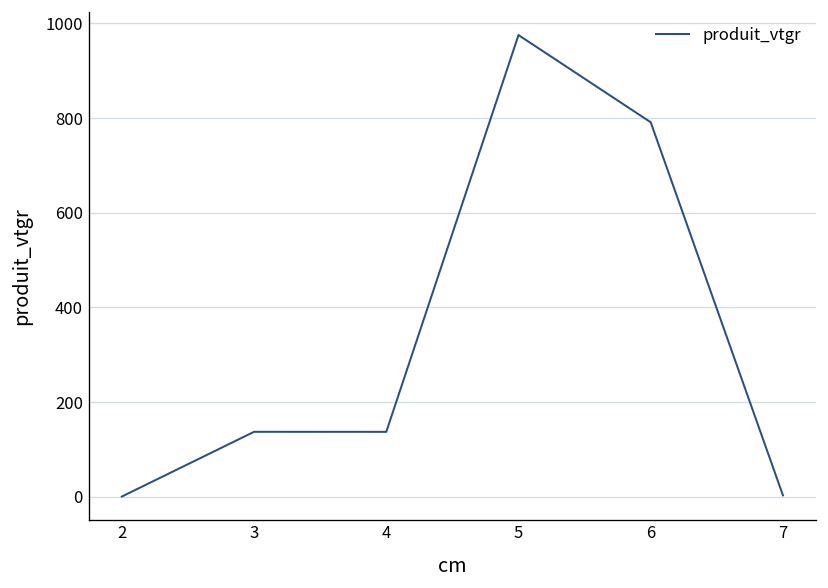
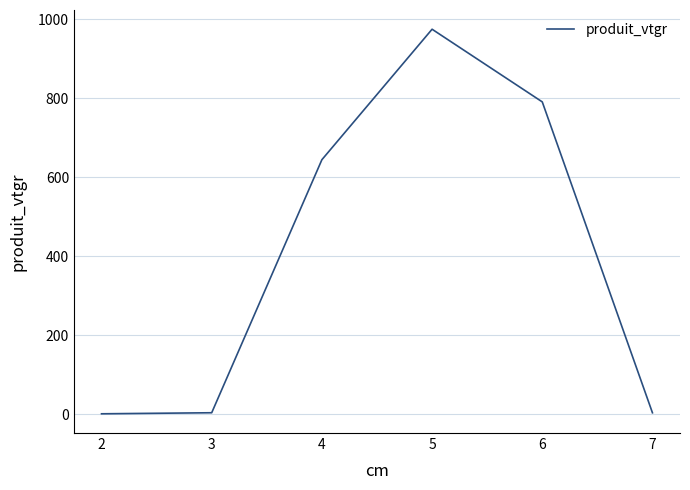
  {
    "2": 0,
-   "3": 140,
-   "4": 140,
+   "3": 0,
+   "4": 640,
    "5": 980,
    "6": 790,
    "7": 0
  }
